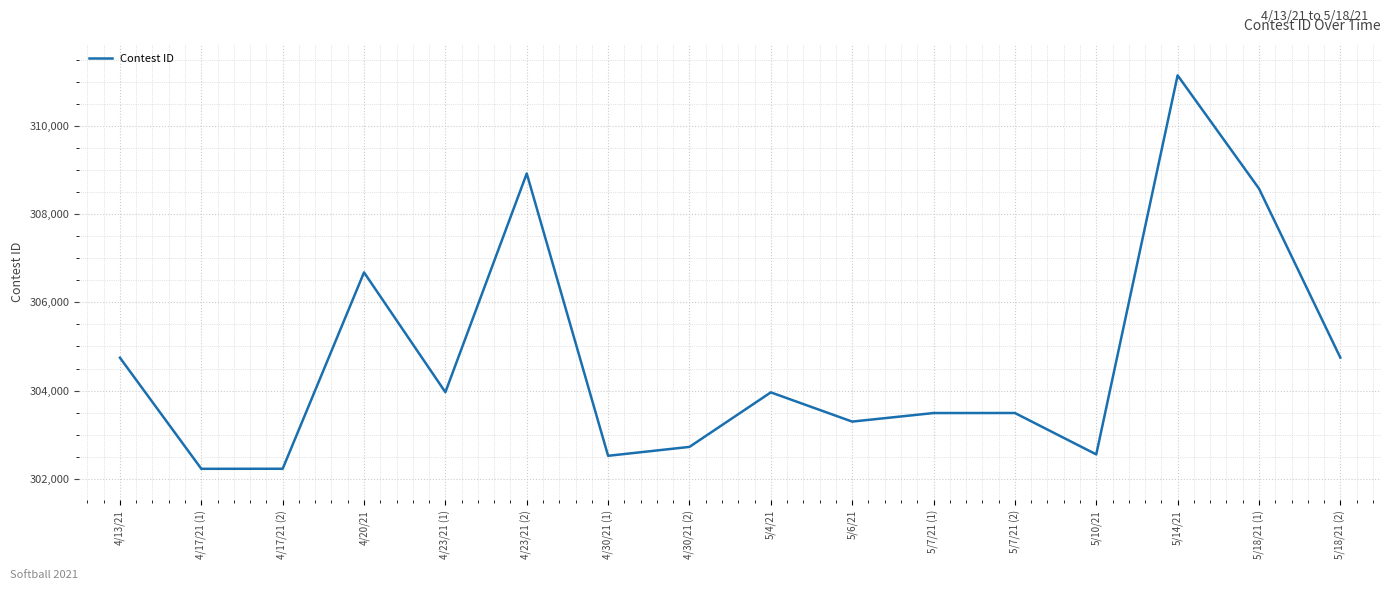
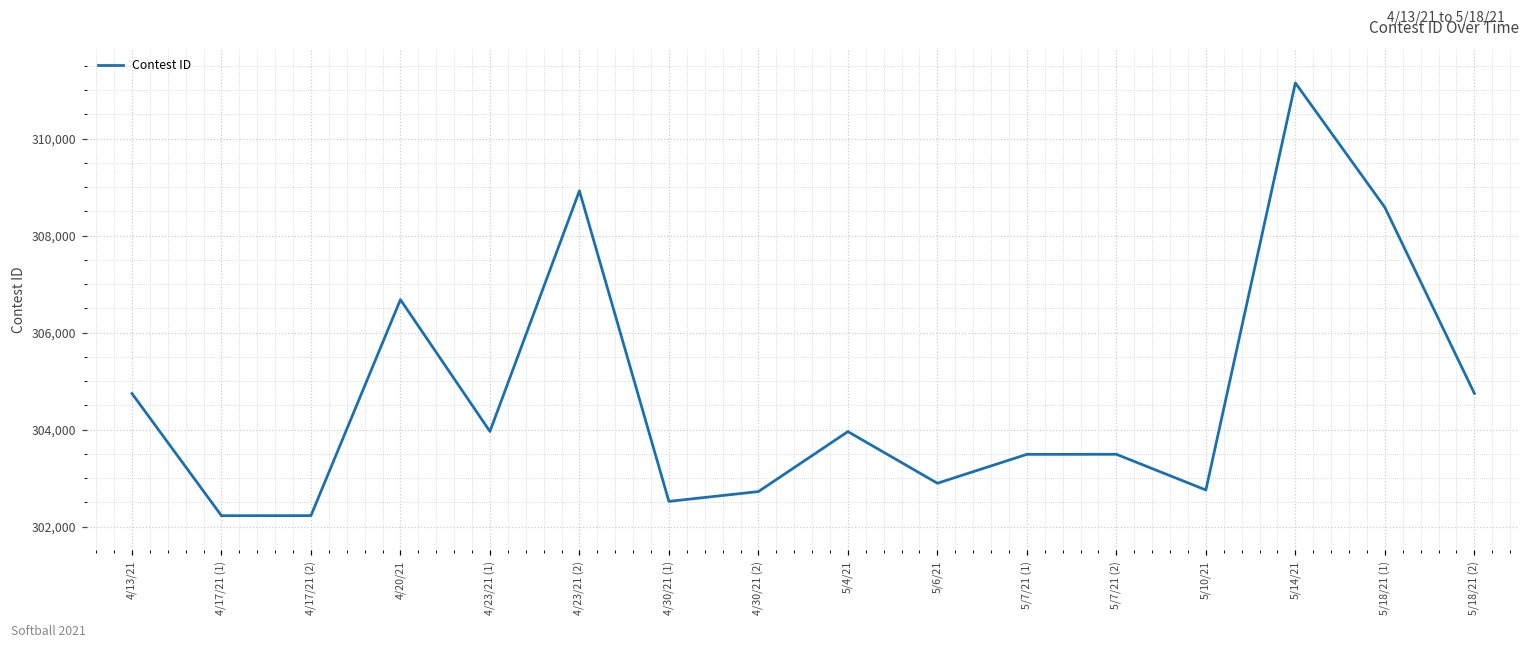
  {
    "4/13/21": "304,700",
    "4/17/21 (1)": "302,200",
    "4/17/21 (2)": "302,200",
    "4/20/21": "306,700",
    "4/23/21 (1)": "304,000",
    "4/23/21 (2)": "308,900",
    "4/30/21 (1)": "302,500",
    "4/30/21 (2)": "302,700",
    "5/4/21": "304,000",
-   "5/6/21": "303,300",
+   "5/6/21": "302,900",
    "5/7/21 (1)": "303,500",
    "5/7/21 (2)": "303,500",
-   "5/10/21": "302,600",
+   "5/10/21": "302,800",
    "5/14/21": "311,200",
    "5/18/21 (1)": "308,600",
    "5/18/21 (2)": "304,700"
  }
